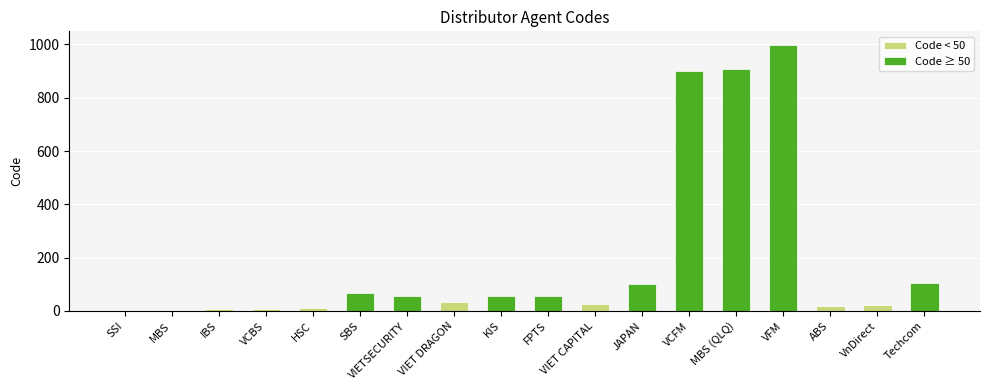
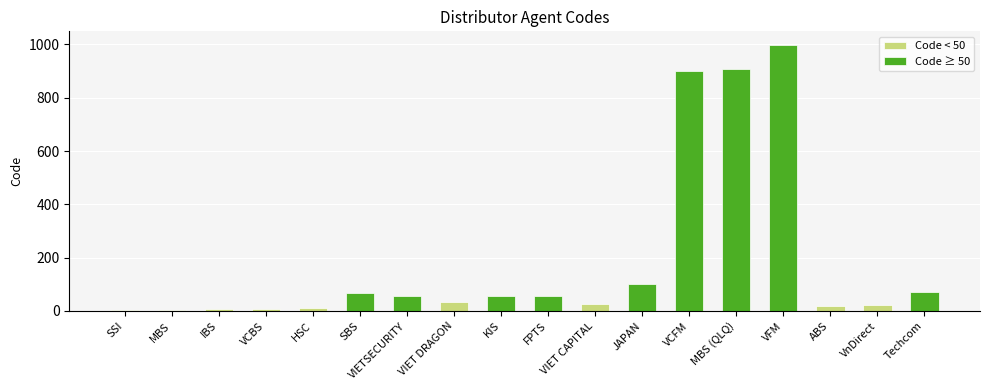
  {
    "Code < 50": {
      "HSC": 10,
      "VIET DRAGON": 30,
      "VIET CAPITAL": 30,
      "ABS": 20,
      "VnDirect": 20
    },
    "Code ≥ 50": {
      "SBS": 70,
      "VIETSECURITY": 60,
      "KIS": 60,
      "FPTS": 60,
      "JAPAN": 100,
      "VCFM": 900,
      "MBS (QLQ)": 910,
      "VFM": 1000,
-     "Techcom": 110
+     "Techcom": 70
    }
  }
